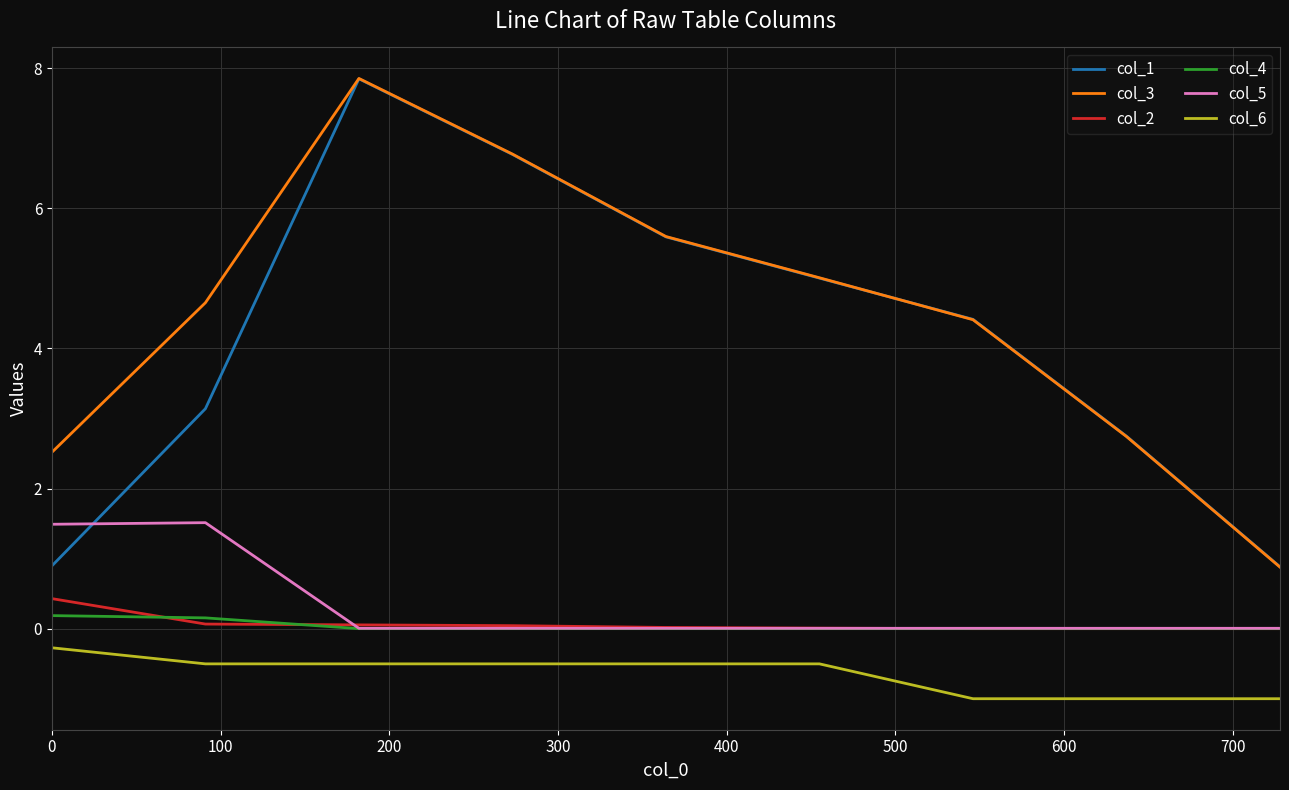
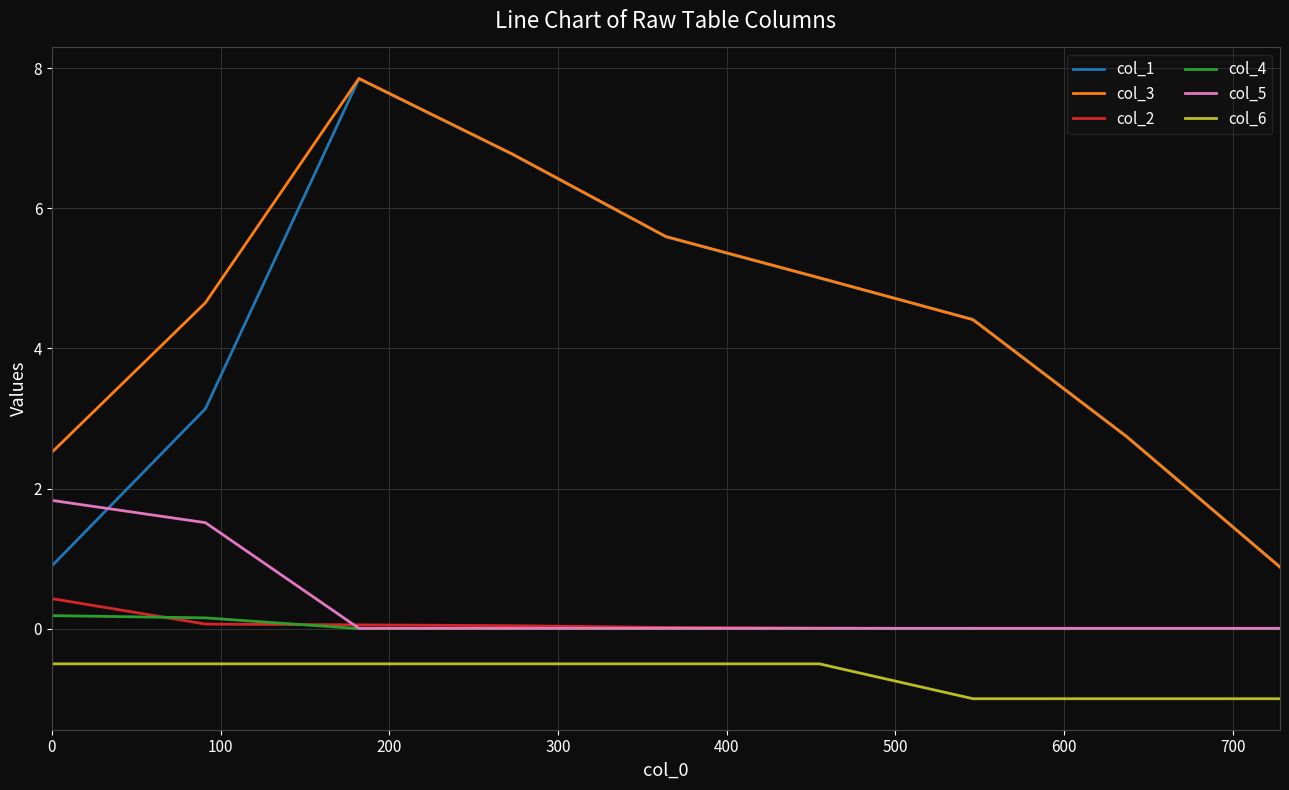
  {
    "col_1": {
      "0": 0.9
    },
    "col_3": {
      "0": 2.5
    },
    "col_2": {
      "0": 0.4
    },
    "col_4": {
      "0": 0.2
    },
    "col_5": {
-     "0": 1.5
+     "0": 1.8
    },
    "col_6": {
-     "0": -0.3
+     "0": -0.5
    }
  }
